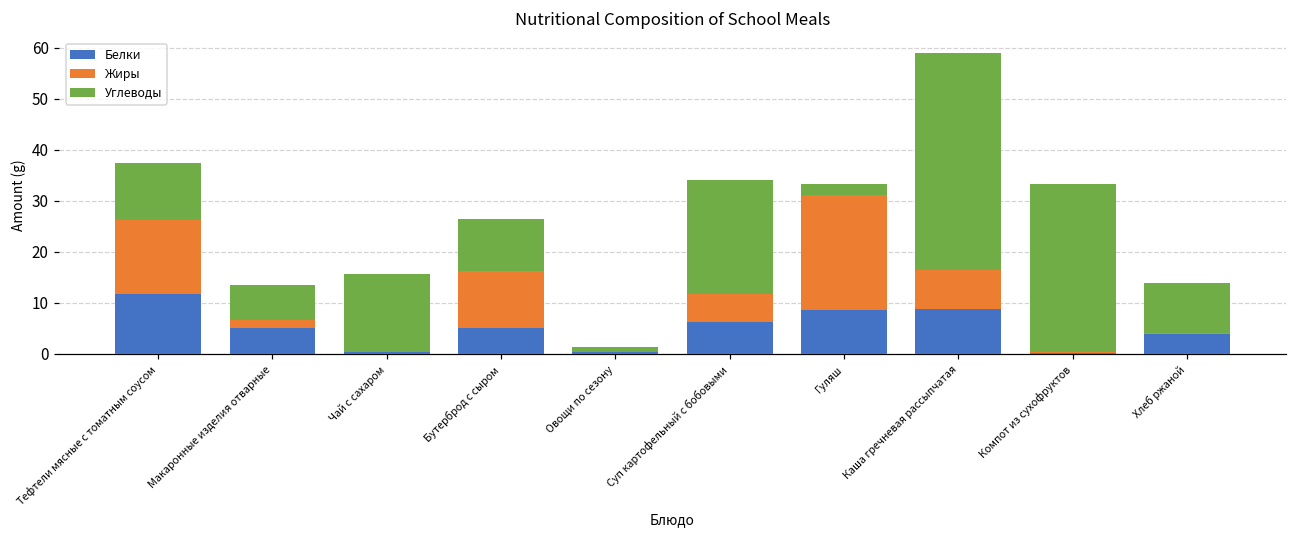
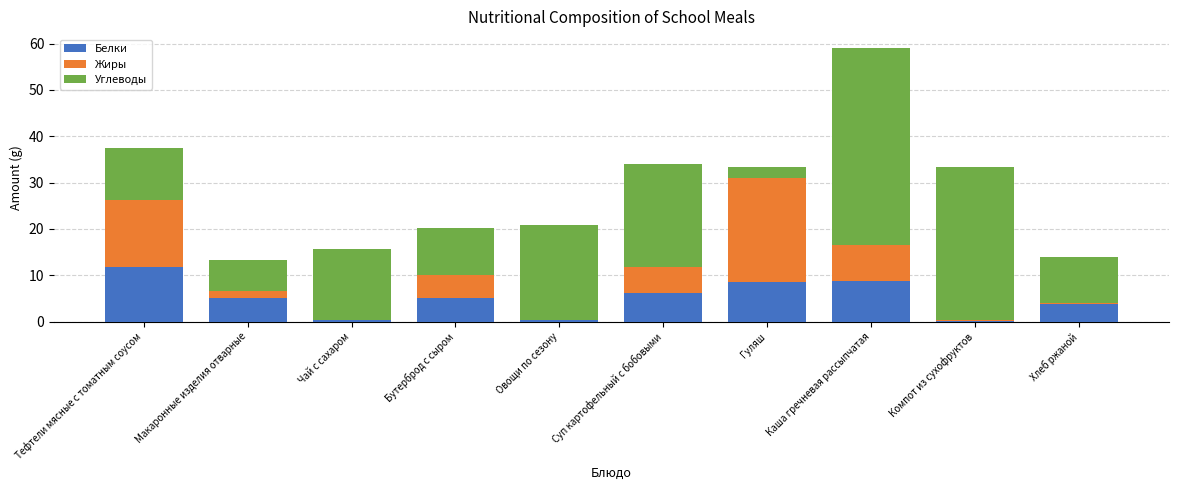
  {
    "Белки": {
      "Тефтели мясные с томатным соусом": 12,
      "Макаронные изделия отварные": 5,
      "Бутерброд с сыром": 5,
      "Суп картофельный с бобовыми": 6,
      "Гуляш": 9,
      "Каша гречневая рассыпчатая": 9,
      "Хлеб ржаной": 4
    },
    "Жиры": {
      "Тефтели мясные с томатным соусом": 15,
      "Макаронные изделия отварные": 2,
-     "Бутерброд с сыром": 11,
+     "Бутерброд с сыром": 5,
      "Овощи по сезону": 0,
      "Суп картофельный с бобовыми": 6,
      "Гуляш": 23,
      "Каша гречневая рассыпчатая": 8
    },
    "Углеводы": {
      "Тефтели мясные с томатным соусом": 11,
      "Макаронные изделия отварные": 7,
      "Чай с сахаром": 15,
      "Бутерброд с сыром": 10,
-     "Овощи по сезону": 1,
+     "Овощи по сезону": 21,
      "Суп картофельный с бобовыми": 22,
      "Гуляш": 2,
      "Каша гречневая рассыпчатая": 43,
      "Компот из сухофруктов": 33,
      "Хлеб ржаной": 10
    }
  }
